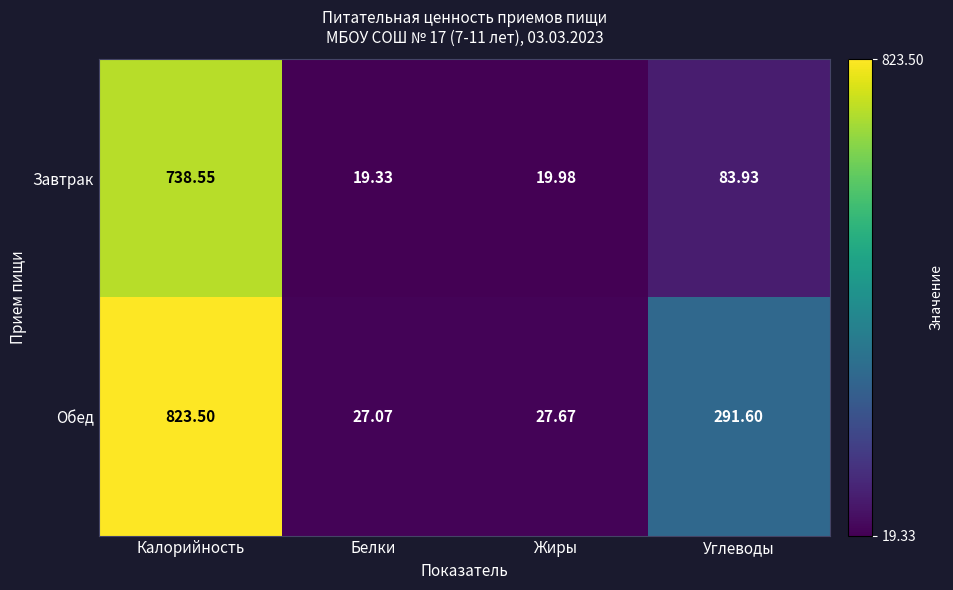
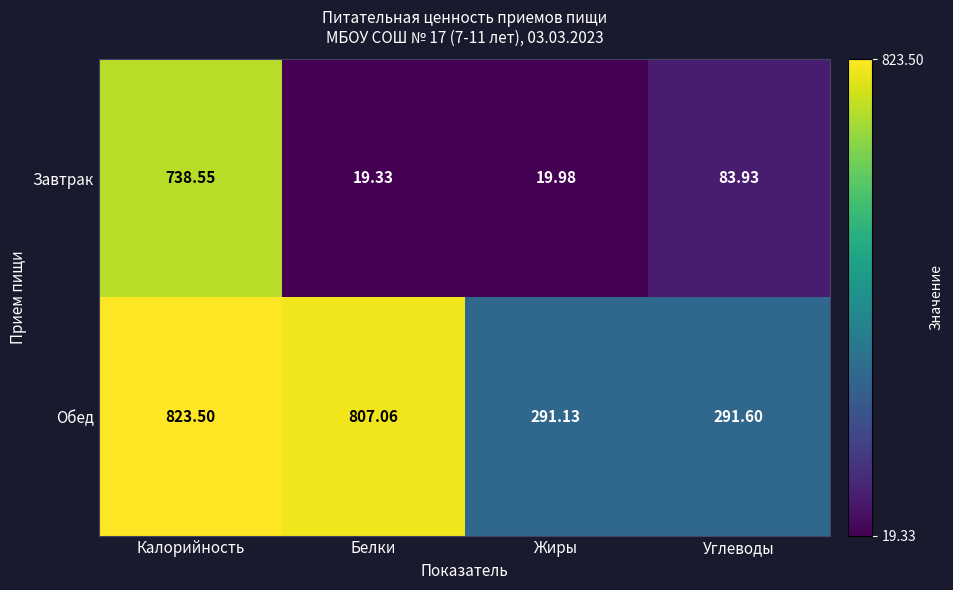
  {
    "Завтрак": {
      "Калорийность": 738.55,
      "Белки": 19.33,
      "Жиры": 19.98,
      "Углеводы": 83.93
    },
    "Обед": {
      "Калорийность": 823.50,
-     "Белки": 27.07,
-     "Жиры": 27.67,
+     "Белки": 807.06,
+     "Жиры": 291.13,
      "Углеводы": 291.60
    }
  }
